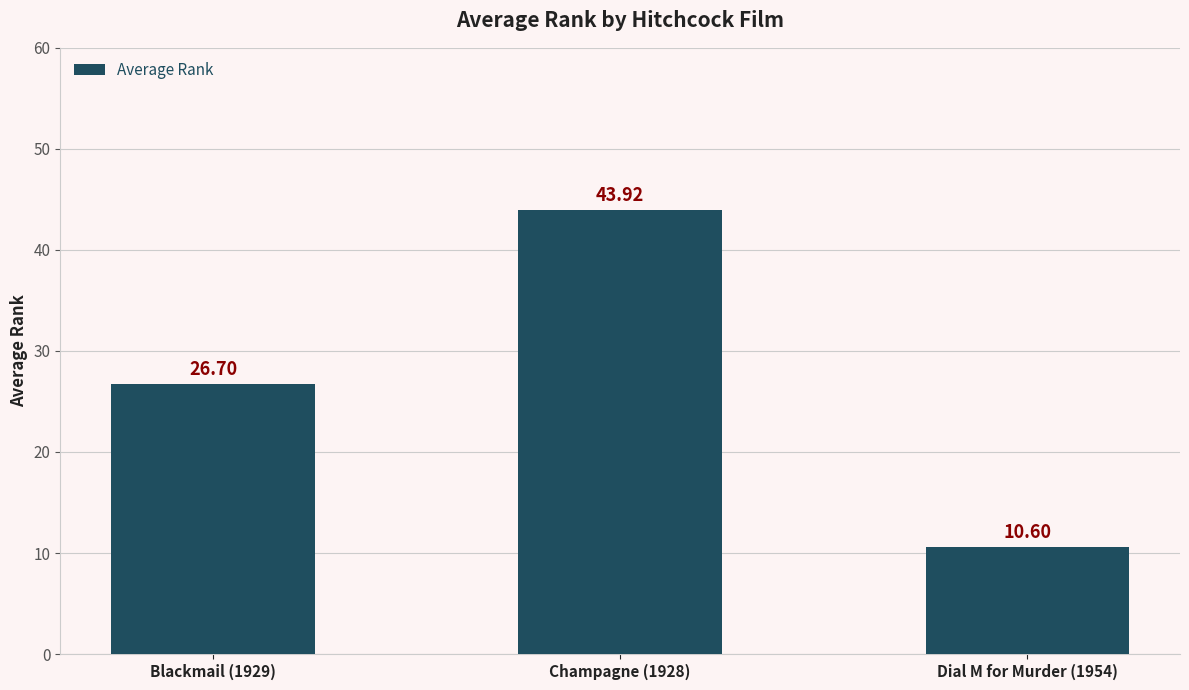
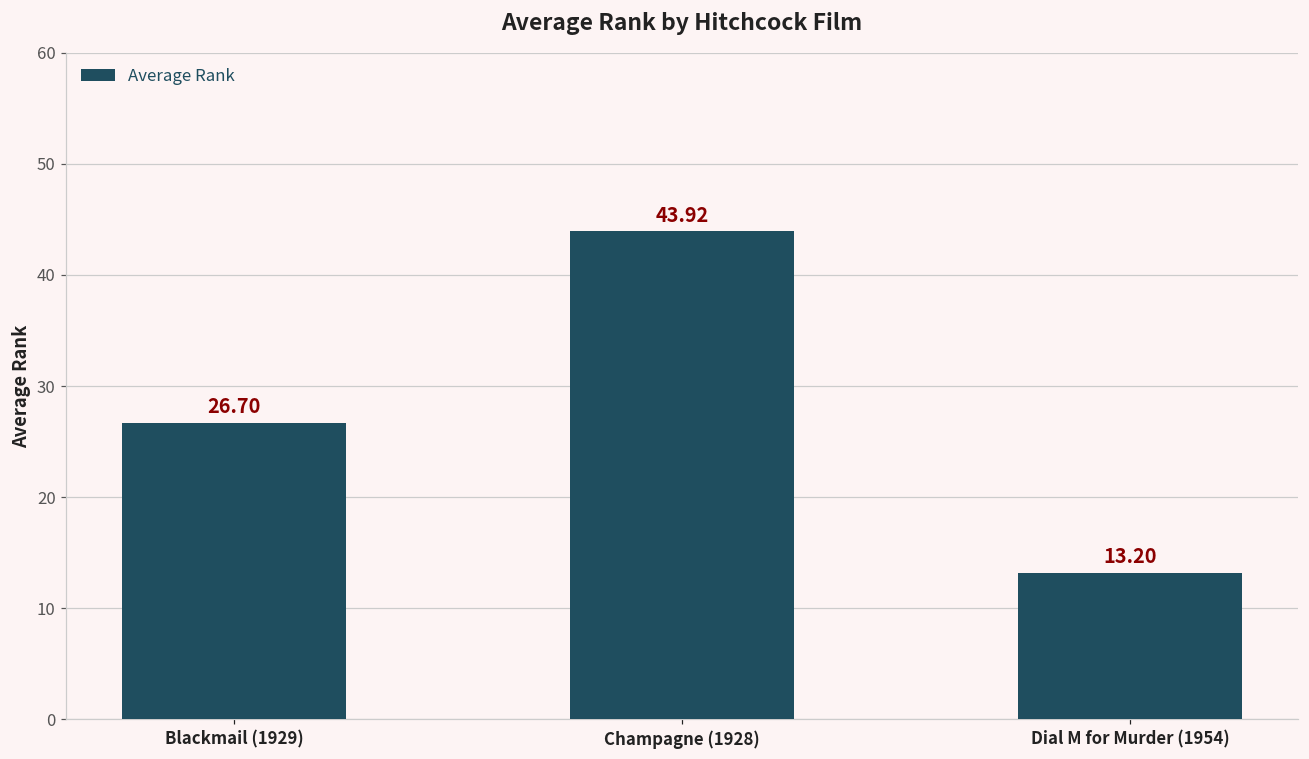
  {
    "Blackmail (1929)": 26.70,
    "Champagne (1928)": 43.92,
-   "Dial M for Murder (1954)": 10.60
+   "Dial M for Murder (1954)": 13.20
  }
